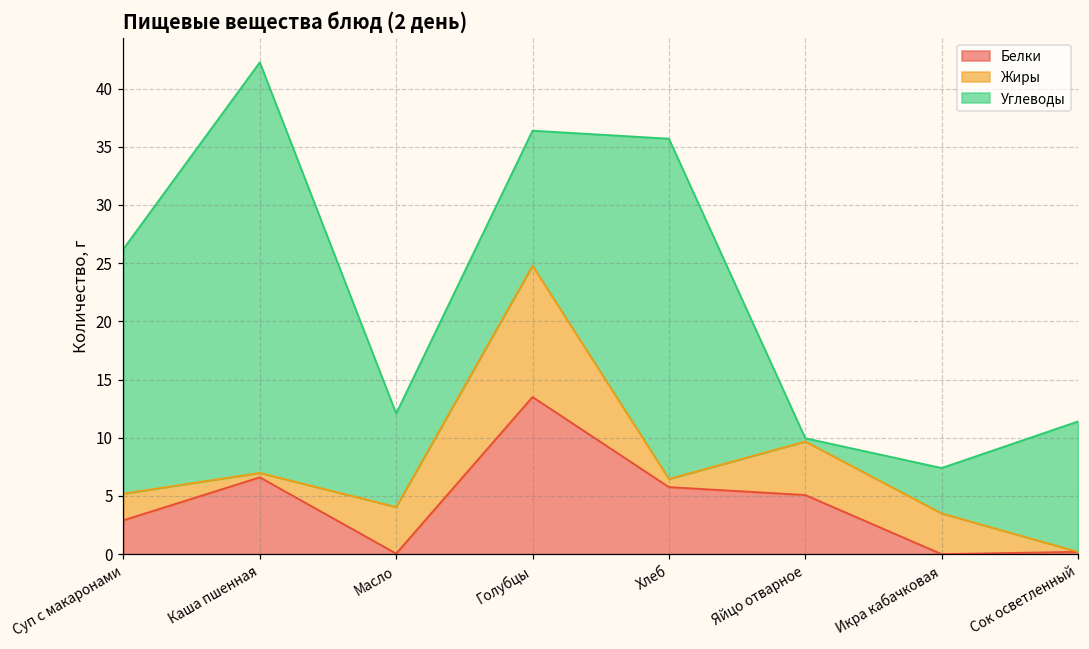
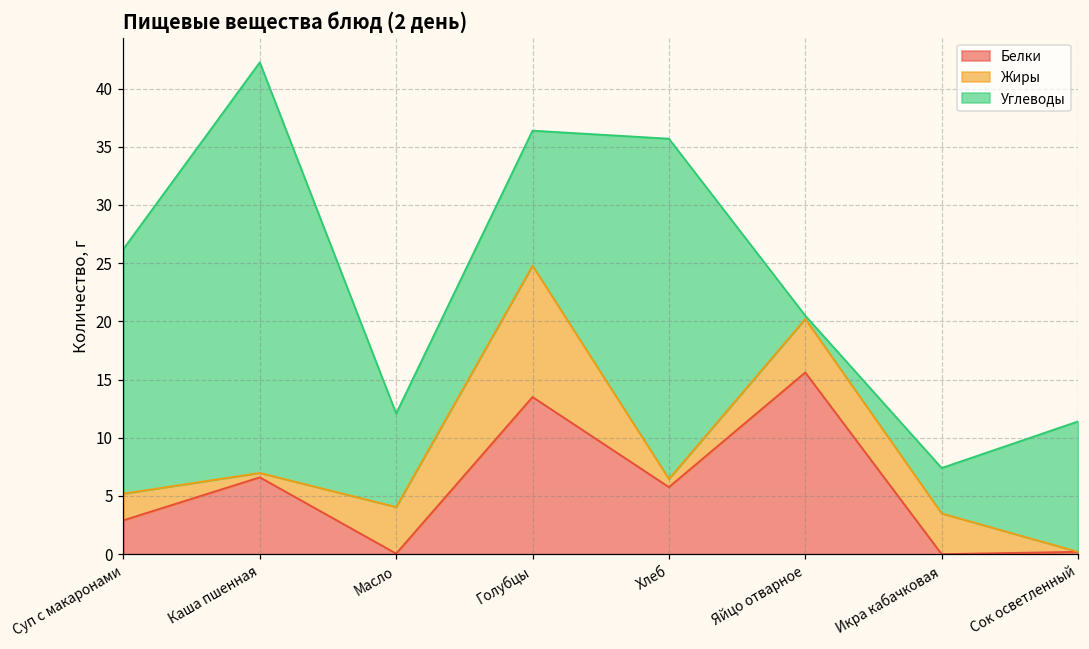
  {
    "Белки": {
      "Суп с макаронами": 2.9,
      "Каша пшенная": 6.6,
      "Масло": 0.1,
      "Голубцы": 13.5,
      "Хлеб": 5.8,
-     "Яйцо отварное": 5.1,
+     "Яйцо отварное": 15.6,
      "Икра кабачковая": 0.0
    },
    "Жиры": {
      "Суп с макаронами": 2.3,
      "Каша пшенная": 0.4,
      "Масло": 4.0,
      "Голубцы": 11.3,
      "Хлеб": 0.7,
      "Яйцо отварное": 4.6,
      "Икра кабачковая": 3.5
    },
    "Углеводы": {
      "Суп с макаронами": 21.0,
      "Каша пшенная": 35.3,
      "Масло": 8.0,
      "Голубцы": 11.6,
      "Хлеб": 29.2,
      "Яйцо отварное": 0.3,
      "Икра кабачковая": 3.9,
      "Сок осветленный": 11.2
    }
  }
